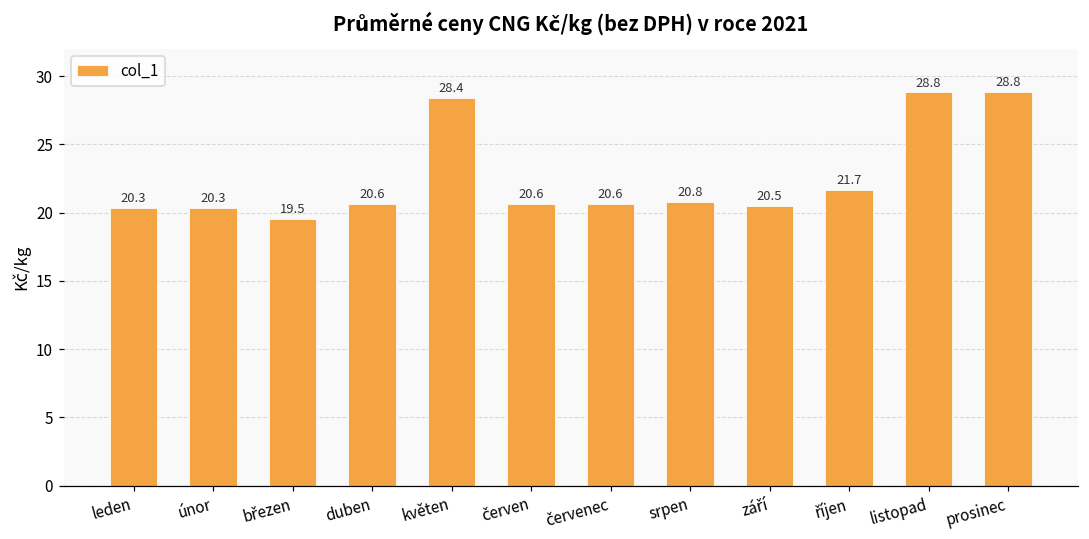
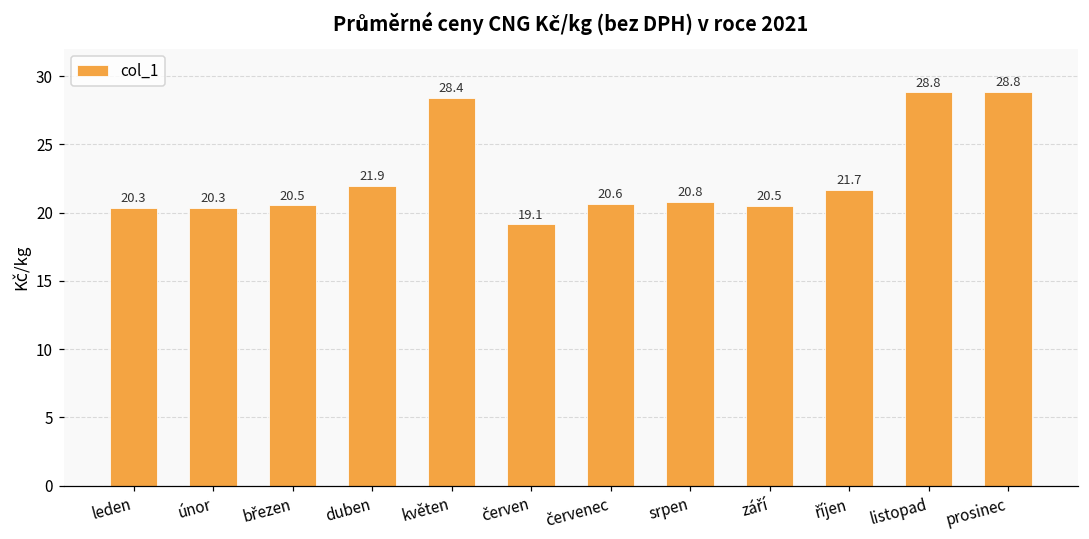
  {
    "leden": 20.3,
    "únor": 20.3,
-   "březen": 19.5,
-   "duben": 20.6,
+   "březen": 20.5,
+   "duben": 21.9,
    "květen": 28.4,
-   "červen": 20.6,
+   "červen": 19.1,
    "červenec": 20.6,
    "srpen": 20.8,
    "září": 20.5,
    "říjen": 21.7,
    "listopad": 28.8,
    "prosinec": 28.8
  }
